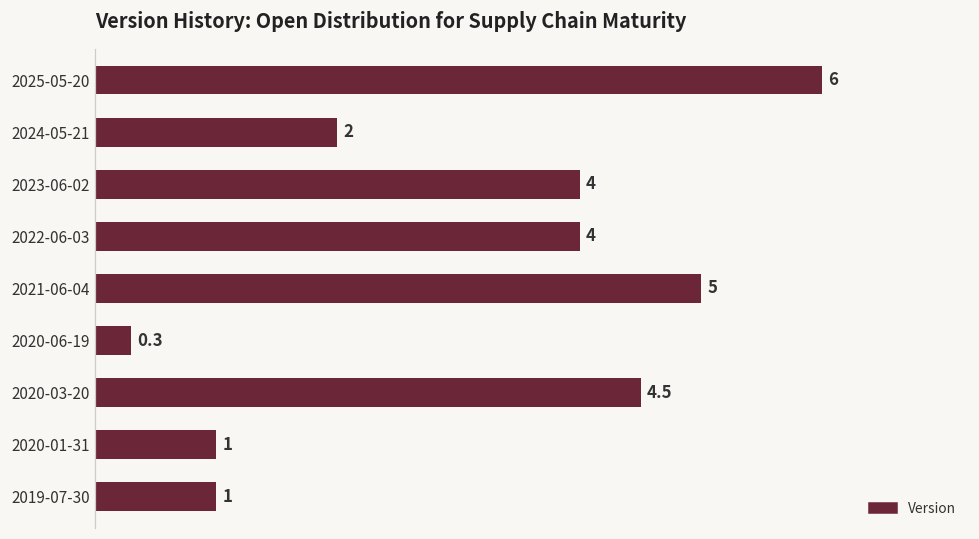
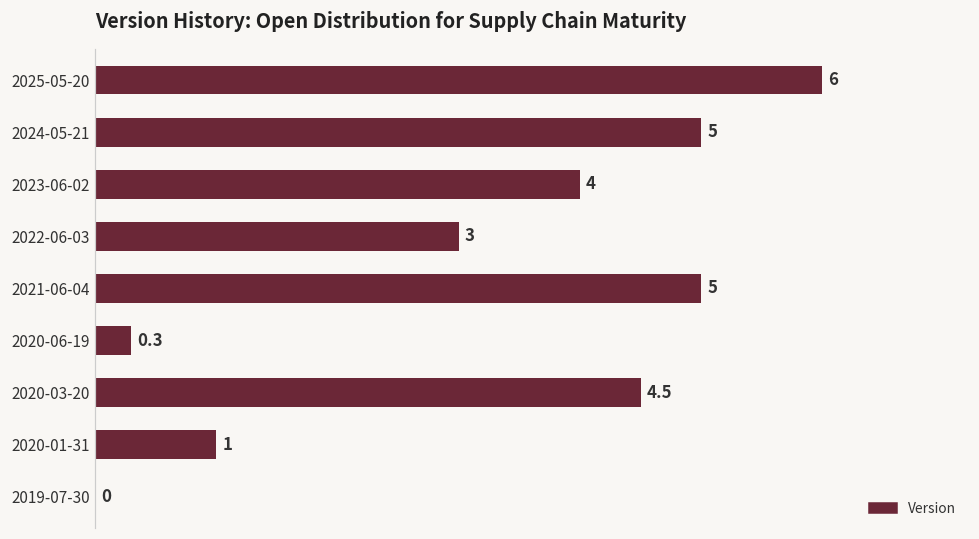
  {
    "2025-05-20": 6,
-   "2024-05-21": 2,
+   "2024-05-21": 5,
    "2023-06-02": 4,
-   "2022-06-03": 4,
+   "2022-06-03": 3,
    "2021-06-04": 5,
    "2020-06-19": 0.3,
    "2020-03-20": 4.5,
    "2020-01-31": 1,
-   "2019-07-30": 1
+   "2019-07-30": 0
  }
